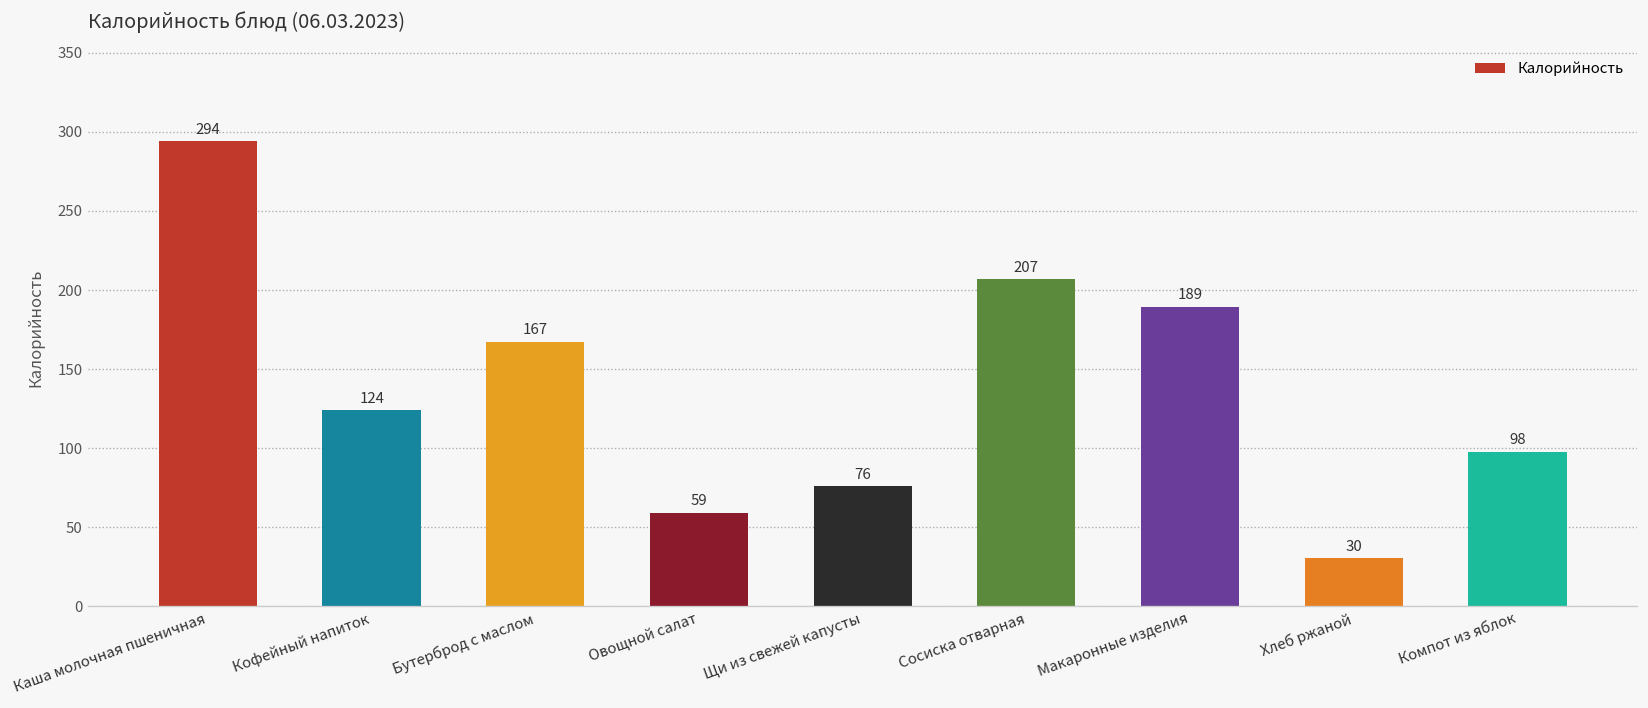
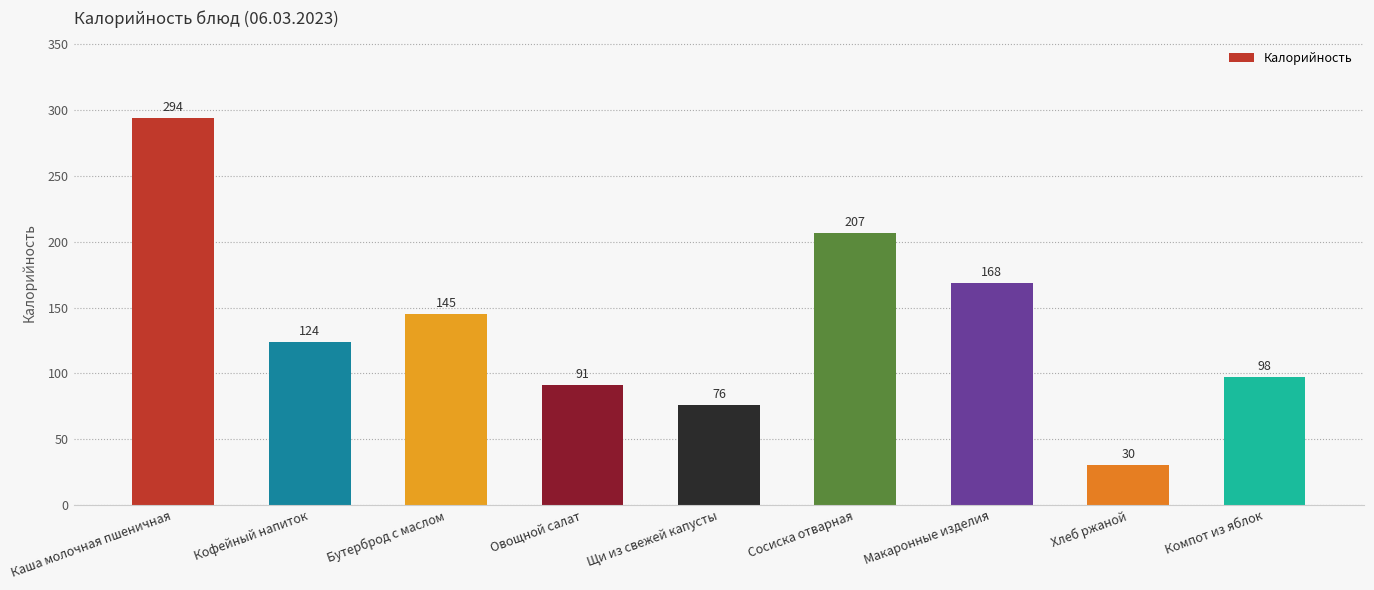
  {
    "Каша молочная пшеничная": 294,
    "Кофейный напиток": 124,
-   "Бутерброд с маслом": 167,
-   "Овощной салат": 59,
+   "Бутерброд с маслом": 145,
+   "Овощной салат": 91,
    "Щи из свежей капусты": 76,
    "Сосиска отварная": 207,
-   "Макаронные изделия": 189,
+   "Макаронные изделия": 168,
    "Хлеб ржаной": 30,
    "Компот из яблок": 98
  }
